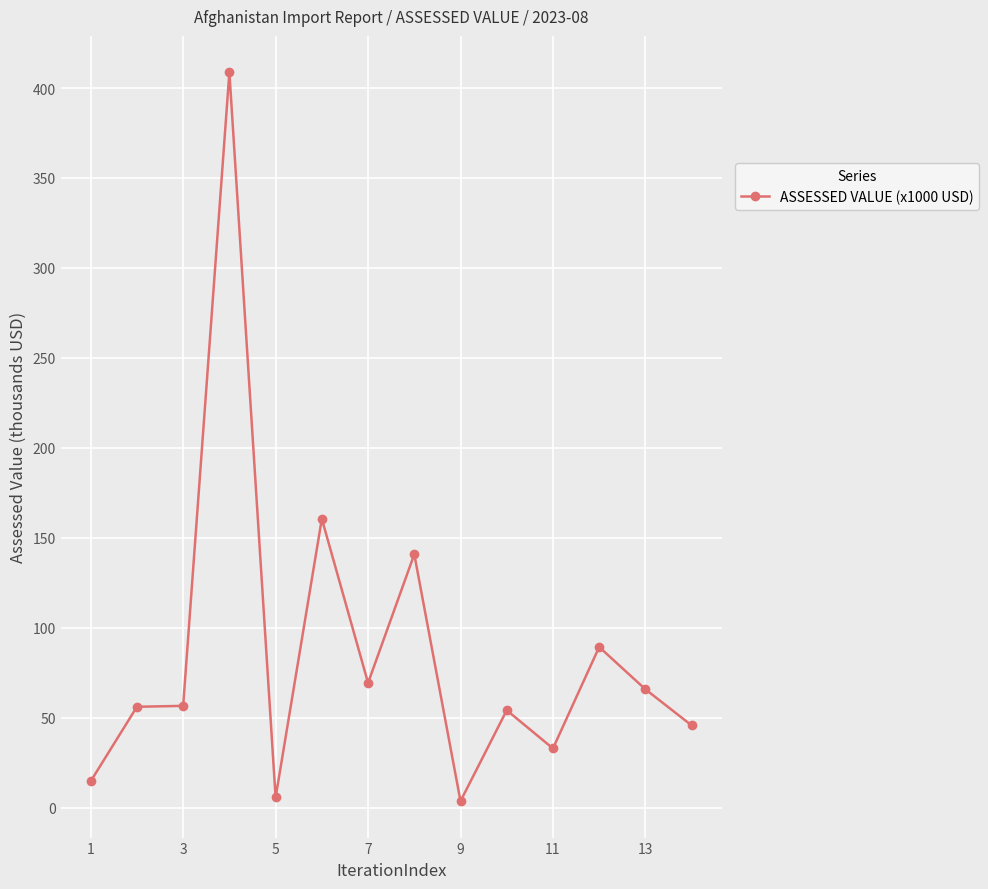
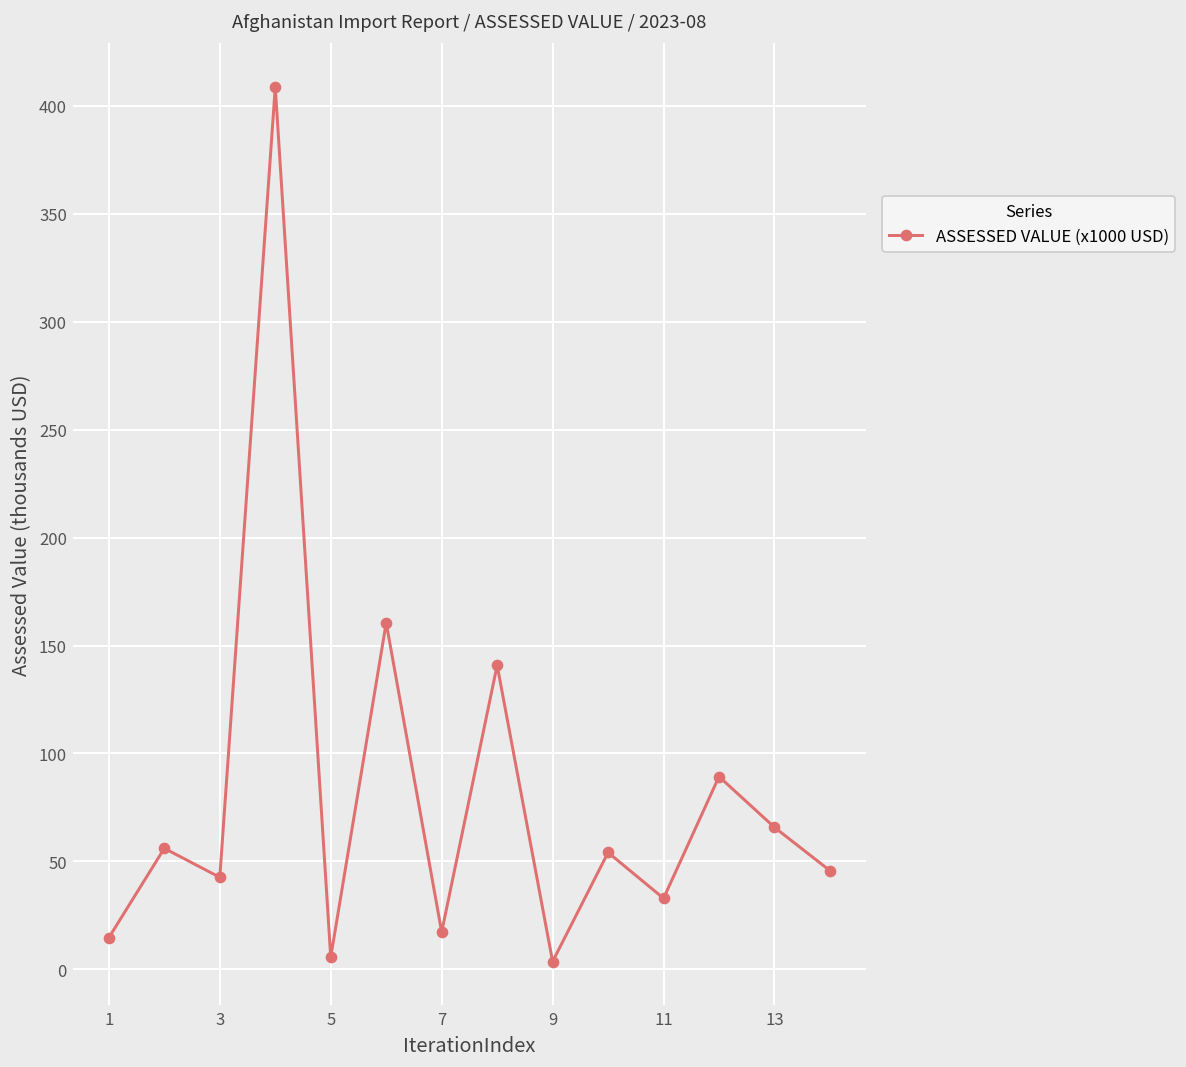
  {
    "1": 15,
-   "3": 57,
+   "3": 43,
    "5": 6,
-   "7": 69,
+   "7": 17,
    "9": 4,
    "11": 33,
    "13": 66
  }
